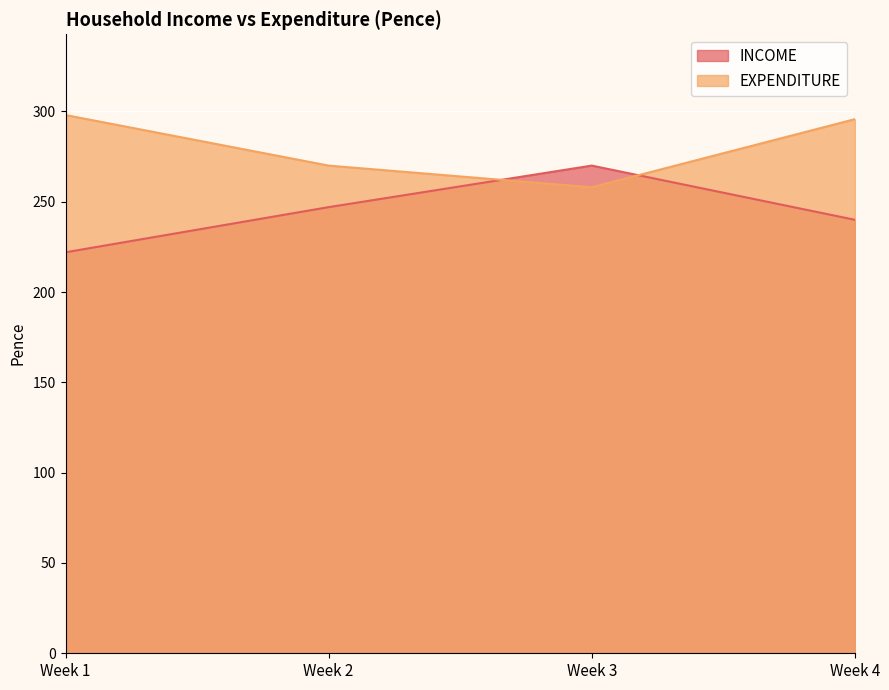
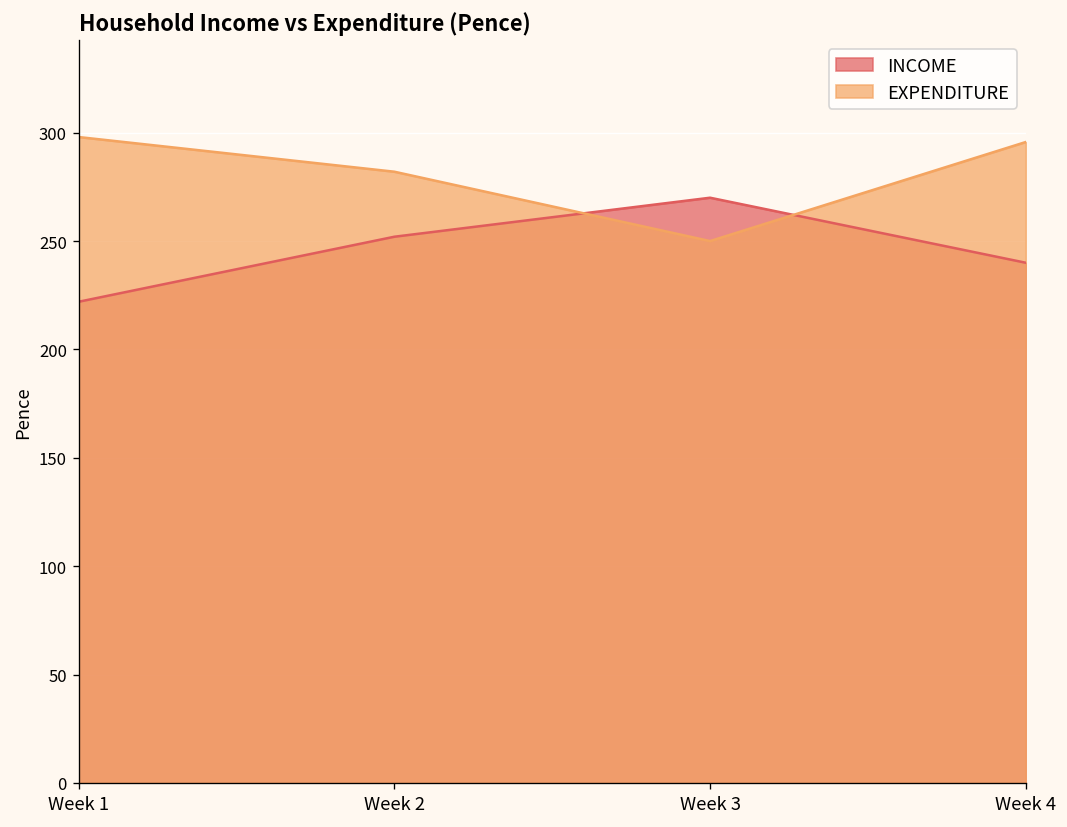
  {
    "INCOME": {
      "Week 1": 222,
-     "Week 2": 247,
+     "Week 2": 252,
      "Week 3": 270,
      "Week 4": 240
    },
    "EXPENDITURE": {
      "Week 1": 298,
-     "Week 2": 270,
-     "Week 3": 258,
+     "Week 2": 282,
+     "Week 3": 250,
      "Week 4": 296
    }
  }
